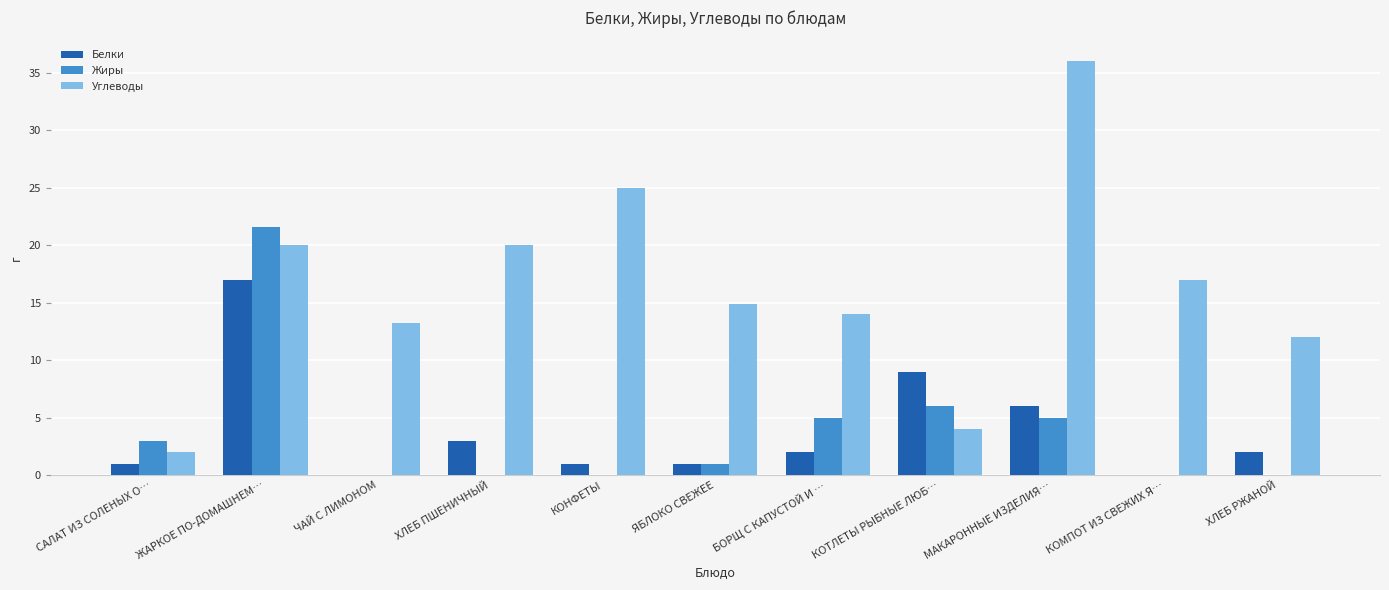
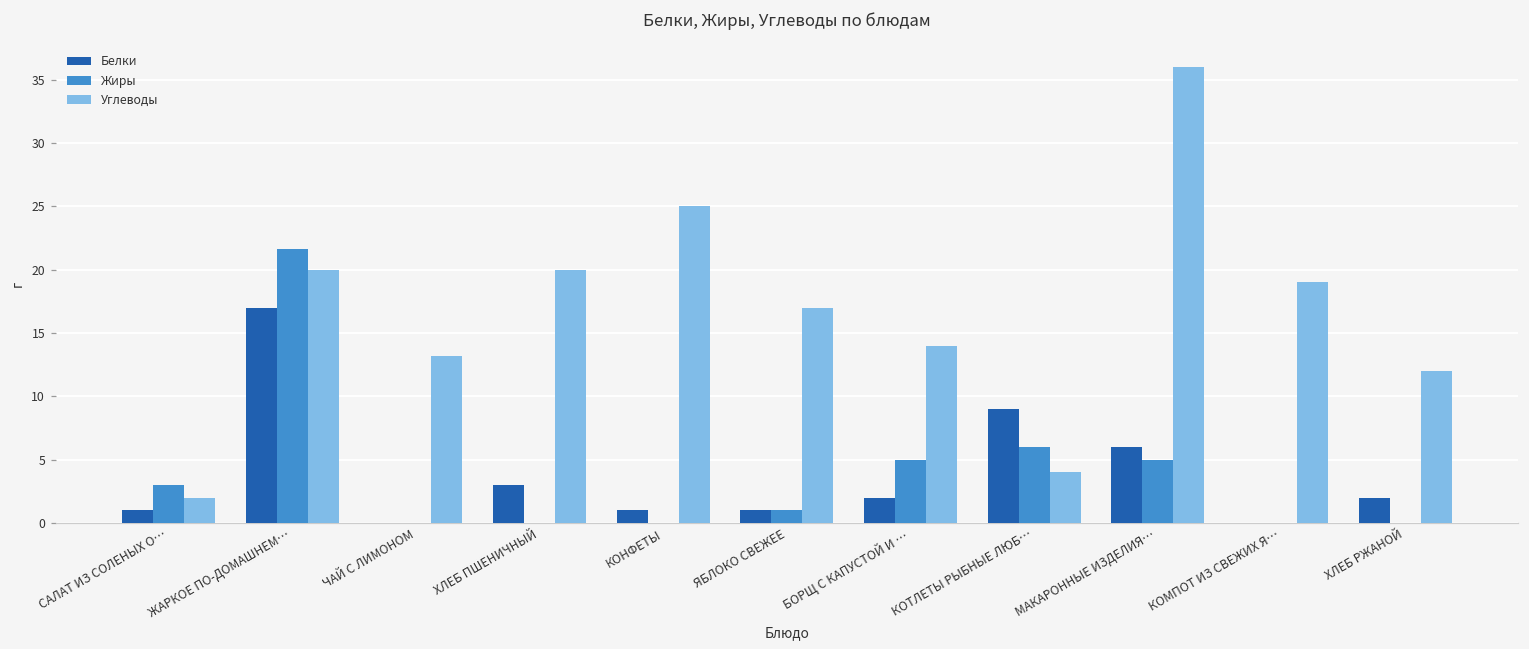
  {
    "Белки": {
      "САЛАТ ИЗ СОЛЕНЫХ О…": 1.0,
      "ЖАРКОЕ ПО-ДОМАШНЕМ…": 17.0,
      "ЧАЙ С ЛИМОНОМ": 0.0,
      "ХЛЕБ ПШЕНИЧНЫЙ": 3.0,
      "КОНФЕТЫ": 1.0,
      "ЯБЛОКО СВЕЖЕЕ": 1.0,
      "БОРЩ С КАПУСТОЙ И …": 2.0,
      "КОТЛЕТЫ РЫБНЫЕ ЛЮБ…": 9.0,
      "МАКАРОННЫЕ ИЗДЕЛИЯ…": 6.0,
      "КОМПОТ ИЗ СВЕЖИХ Я…": 0.0,
      "ХЛЕБ РЖАНОЙ": 2.0
    },
    "Жиры": {
      "САЛАТ ИЗ СОЛЕНЫХ О…": 3.0,
      "ЖАРКОЕ ПО-ДОМАШНЕМ…": 21.6,
      "ЧАЙ С ЛИМОНОМ": 0.0,
      "ХЛЕБ ПШЕНИЧНЫЙ": 0.0,
      "КОНФЕТЫ": 0.0,
      "ЯБЛОКО СВЕЖЕЕ": 1.0,
      "БОРЩ С КАПУСТОЙ И …": 5.0,
      "КОТЛЕТЫ РЫБНЫЕ ЛЮБ…": 6.0,
      "МАКАРОННЫЕ ИЗДЕЛИЯ…": 5.0,
      "КОМПОТ ИЗ СВЕЖИХ Я…": 0.0,
      "ХЛЕБ РЖАНОЙ": 0.0
    },
    "Углеводы": {
      "САЛАТ ИЗ СОЛЕНЫХ О…": 2.0,
      "ЖАРКОЕ ПО-ДОМАШНЕМ…": 20.0,
      "ЧАЙ С ЛИМОНОМ": 13.2,
      "ХЛЕБ ПШЕНИЧНЫЙ": 20.0,
      "КОНФЕТЫ": 25.0,
-     "ЯБЛОКО СВЕЖЕЕ": 14.9,
+     "ЯБЛОКО СВЕЖЕЕ": 17.0,
      "БОРЩ С КАПУСТОЙ И …": 14.0,
      "КОТЛЕТЫ РЫБНЫЕ ЛЮБ…": 4.0,
      "МАКАРОННЫЕ ИЗДЕЛИЯ…": 36.0,
-     "КОМПОТ ИЗ СВЕЖИХ Я…": 17,
+     "КОМПОТ ИЗ СВЕЖИХ Я…": 19,
      "ХЛЕБ РЖАНОЙ": 12.0
    }
  }
